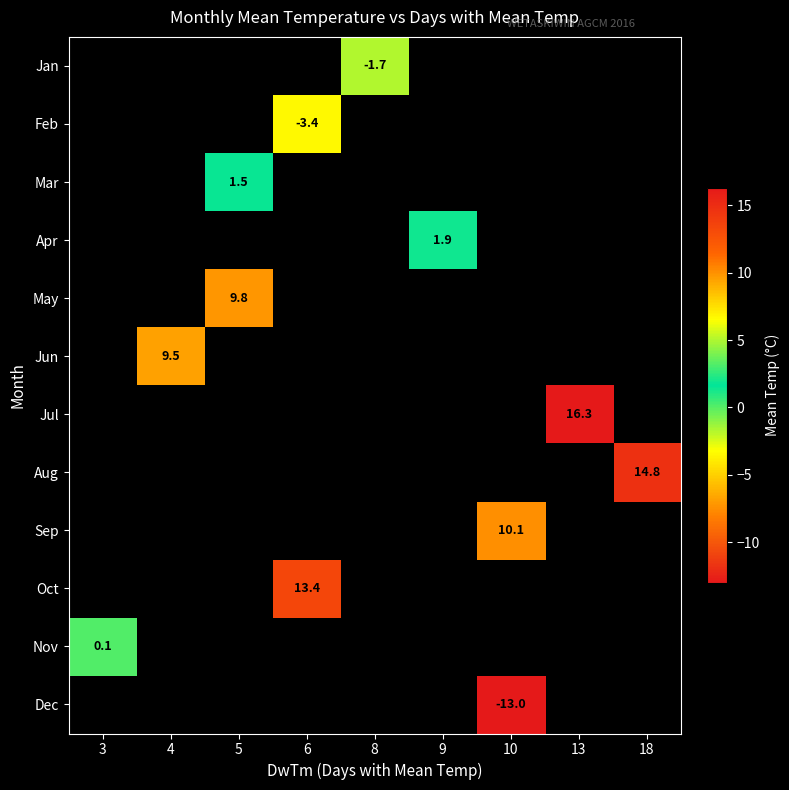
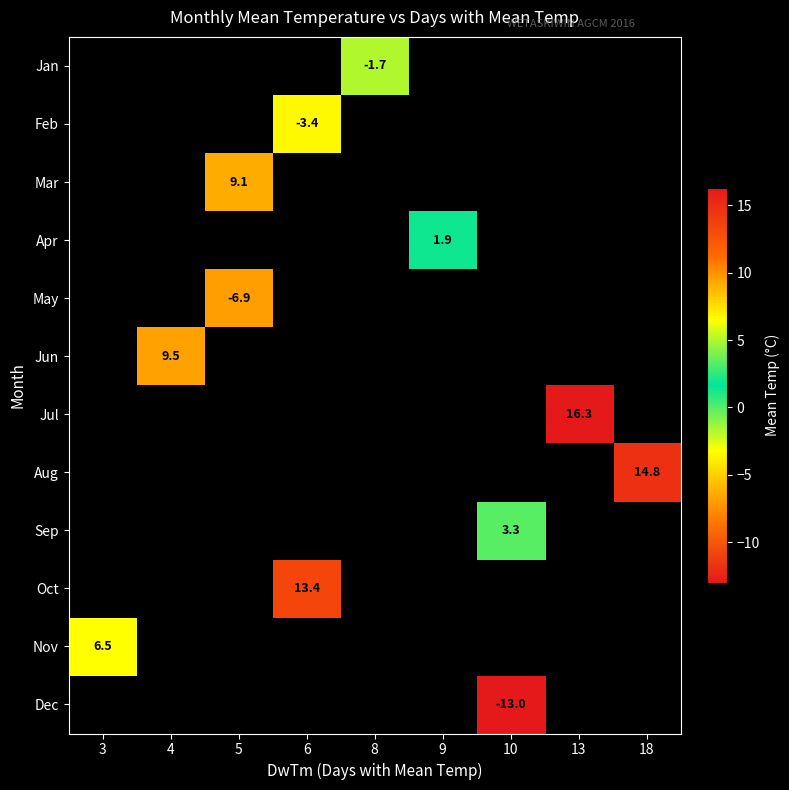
  {
    "Jan": {
      "8": -1.7
    },
    "Feb": {
      "6": -3.4
    },
    "Mar": {
-     "5": 1.5
+     "5": 9.1
    },
    "Apr": {
      "9": 1.9
    },
    "May": {
-     "5": 9.8
+     "5": -6.9
    },
    "Jun": {
      "4": 9.5
    },
    "Jul": {
      "13": 16.3
    },
    "Aug": {
      "18": 14.8
    },
    "Sep": {
-     "10": 10.1
+     "10": 3.3
    },
    "Oct": {
      "6": 13.4
    },
    "Nov": {
-     "3": 0.1
+     "3": 6.5
    },
    "Dec": {
      "10": -13.0
    }
  }
